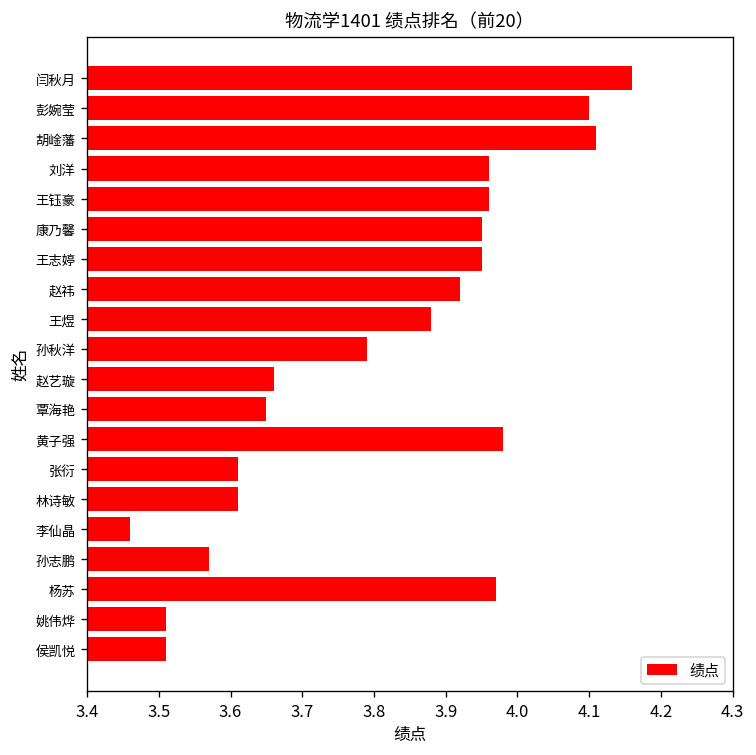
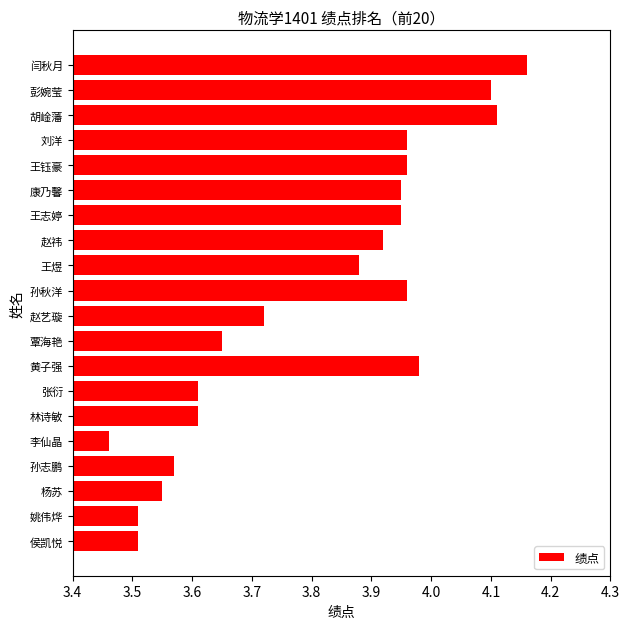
  {
    "闫秋月": 4.16,
    "彭婉莹": 4.10,
    "胡崯藩": 4.11,
    "刘洋": 3.96,
    "王钰豪": 3.96,
    "康乃馨": 3.95,
    "王志婷": 3.95,
    "赵祎": 3.92,
    "王煜": 3.88,
-   "孙秋洋": 3.79,
-   "赵艺璇": 3.66,
+   "孙秋洋": 3.96,
+   "赵艺璇": 3.72,
    "覃海艳": 3.65,
    "黄子强": 3.98,
    "张衍": 3.61,
    "林诗敏": 3.61,
    "李仙晶": 3.46,
    "孙志鹏": 3.57,
-   "杨苏": 3.97,
+   "杨苏": 3.55,
    "姚伟烨": 3.51,
    "侯凯悦": 3.51
  }
